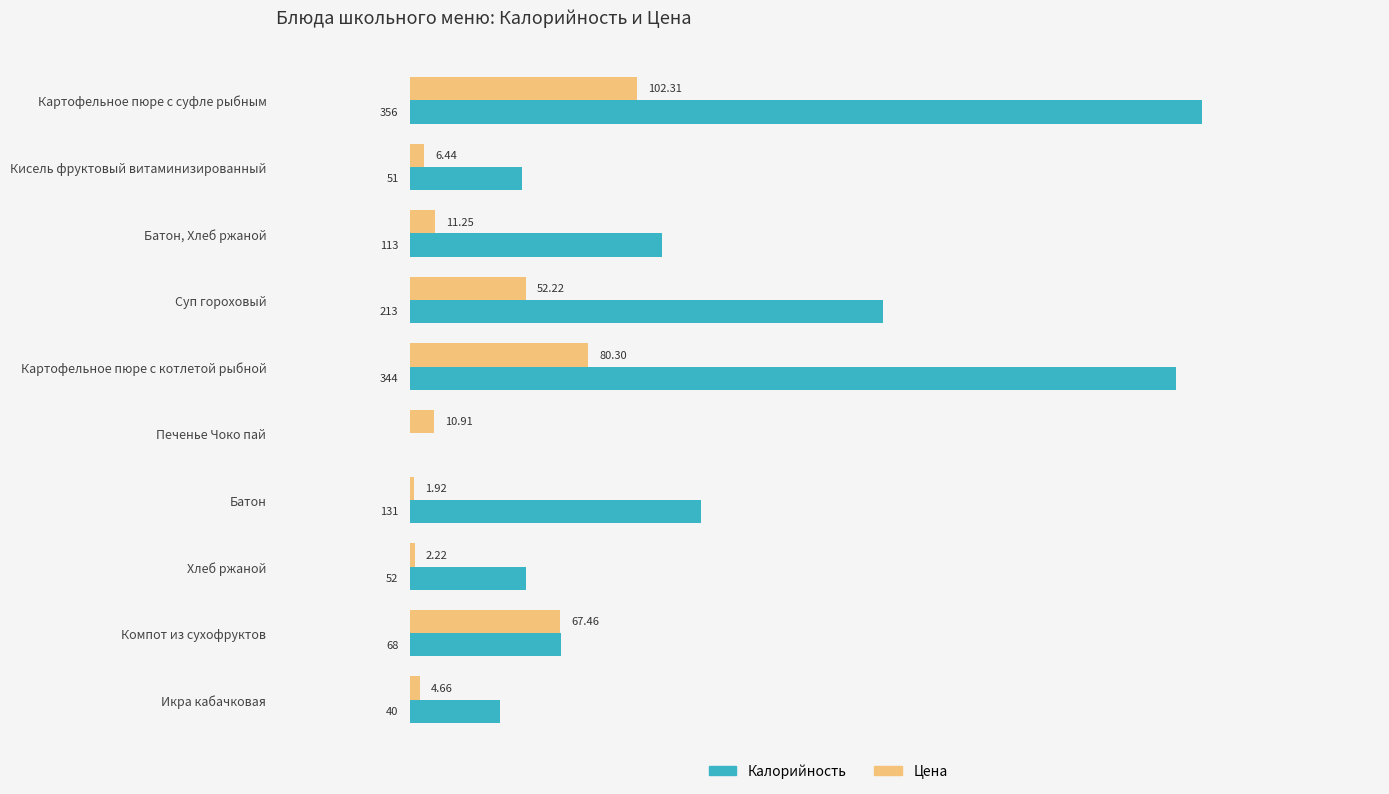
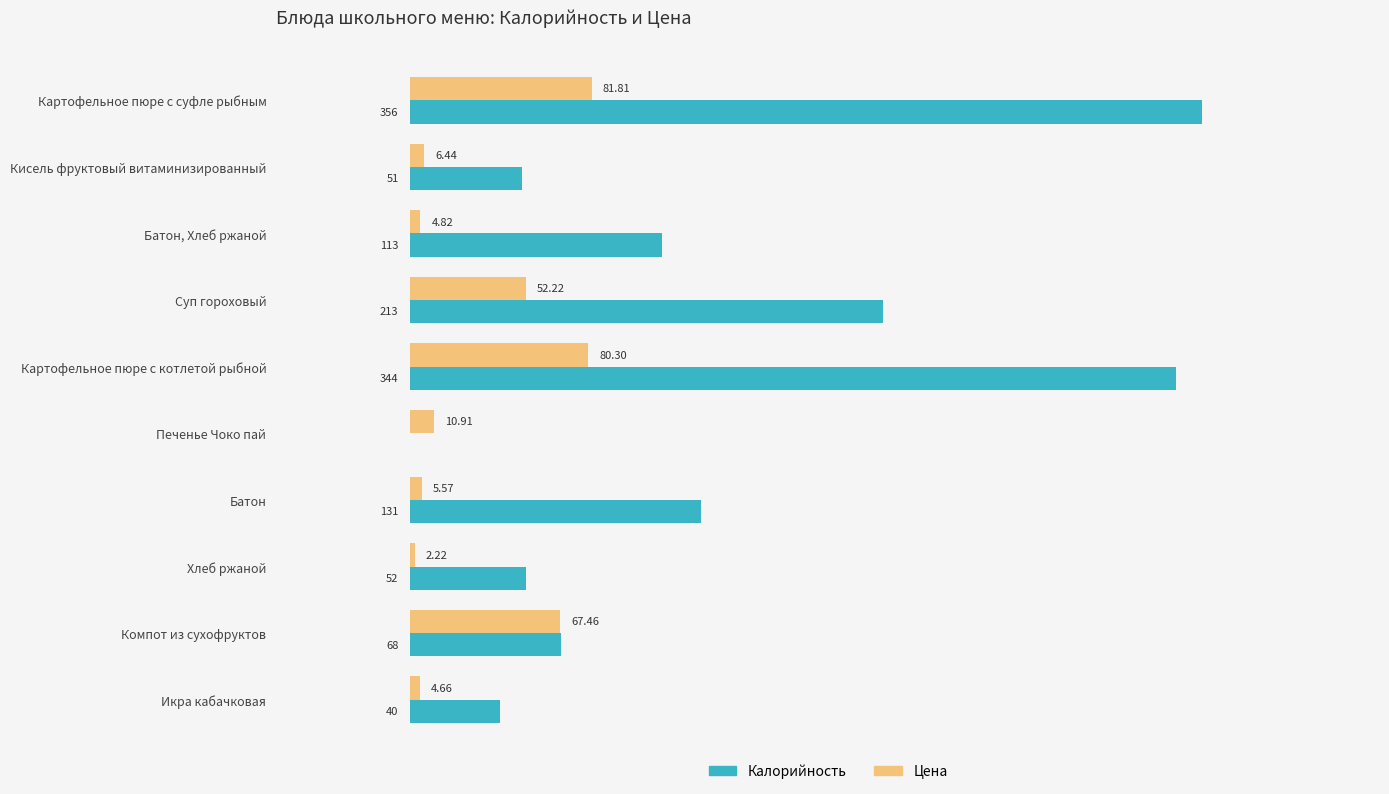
  {
    "Цена": {
-     "Картофельное пюре с суфле рыбным": 102.31,
+     "Картофельное пюре с суфле рыбным": 81.81,
      "Кисель фруктовый витаминизированный": 6.44,
-     "Батон, Хлеб ржаной": 11.25,
+     "Батон, Хлеб ржаной": 4.82,
      "Суп гороховый": 52.22,
      "Картофельное пюре с котлетой рыбной": 80.30,
      "Печенье Чоко пай": 10.91,
-     "Батон": 1.92,
+     "Батон": 5.57,
      "Хлеб ржаной": 2.22,
      "Компот из сухофруктов": 67.46,
      "Икра кабачковая": 4.66
    }
  }
